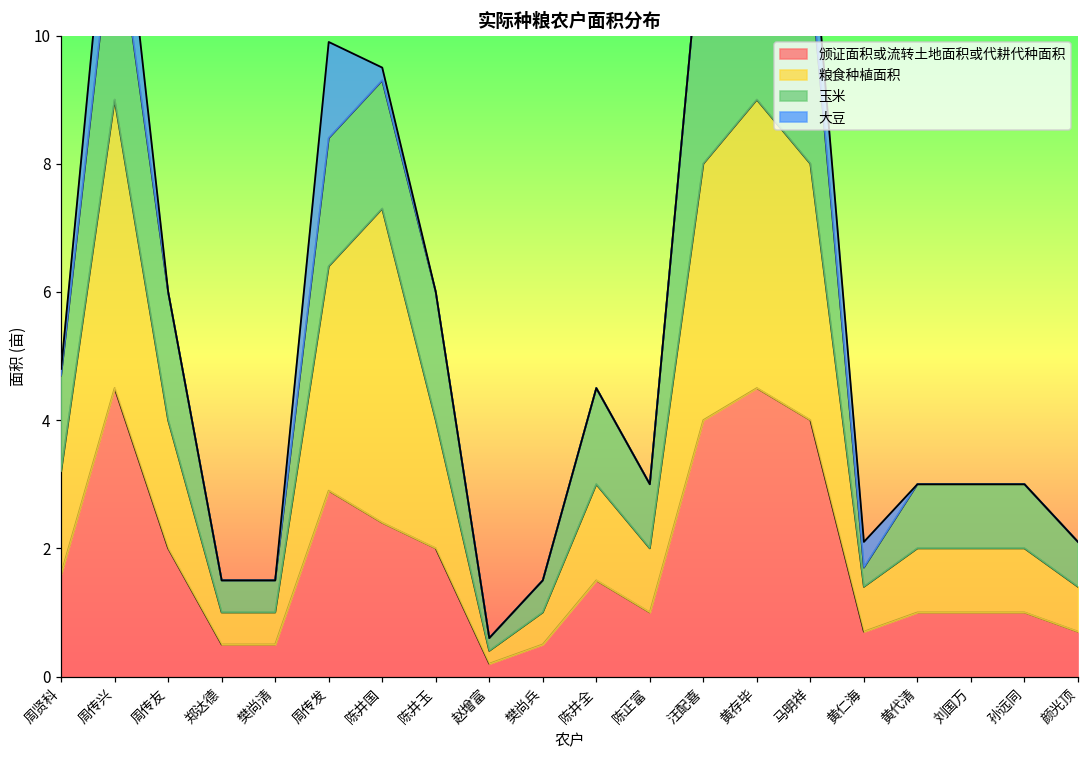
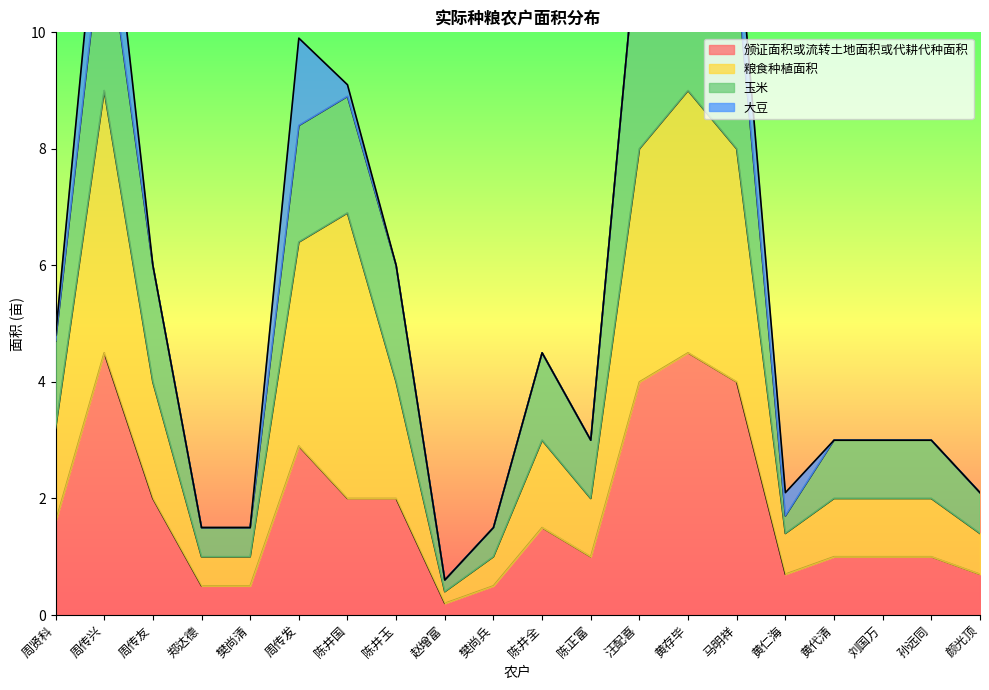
  {
    "颁证面积或流转土地面积或代耕代种面积": {
      "周贤科": 1.6,
      "周传兴": 4.5,
      "周传友": 2.0,
      "郑达德": 0.5,
      "樊尚清": 0.5,
      "周传发": 2.9,
-     "陈井国": 2.4,
+     "陈井国": 2.0,
      "陈井玉": 2.0,
      "赵增富": 0.2,
      "樊尚兵": 0.5,
      "陈井全": 1.5,
      "陈正富": 1.0,
      "汪配喜": 4.0,
      "黄存毕": 4.5,
      "马明祥": 4.0,
      "黄仁海": 0.7,
      "黄代清": 1.0,
      "刘国万": 1.0,
      "孙远同": 1.0,
      "颜光顶": 0.7
    },
    "粮食种植面积": {
      "周贤科": 1.6,
      "周传兴": 4.5,
      "周传友": 2.0,
      "郑达德": 0.5,
      "樊尚清": 0.5,
      "周传发": 3.5,
      "陈井国": 4.9,
      "陈井玉": 2.0,
      "赵增富": 0.2,
      "樊尚兵": 0.5,
      "陈井全": 1.5,
      "陈正富": 1.0,
      "汪配喜": 4.0,
      "黄存毕": 4.5,
      "马明祥": 4.0,
      "黄仁海": 0.7,
      "黄代清": 1.0,
      "刘国万": 1.0,
      "孙远同": 1.0,
      "颜光顶": 0.7
    },
    "玉米": {
      "周贤科": 1.5,
      "周传发": 2.0,
      "陈井国": 2.0,
      "黄仁海": 0.3
    },
    "大豆": {
      "周贤科": 0.1,
      "周传发": 1.5,
      "陈井国": 0.2,
      "黄仁海": 0.4
    }
  }
